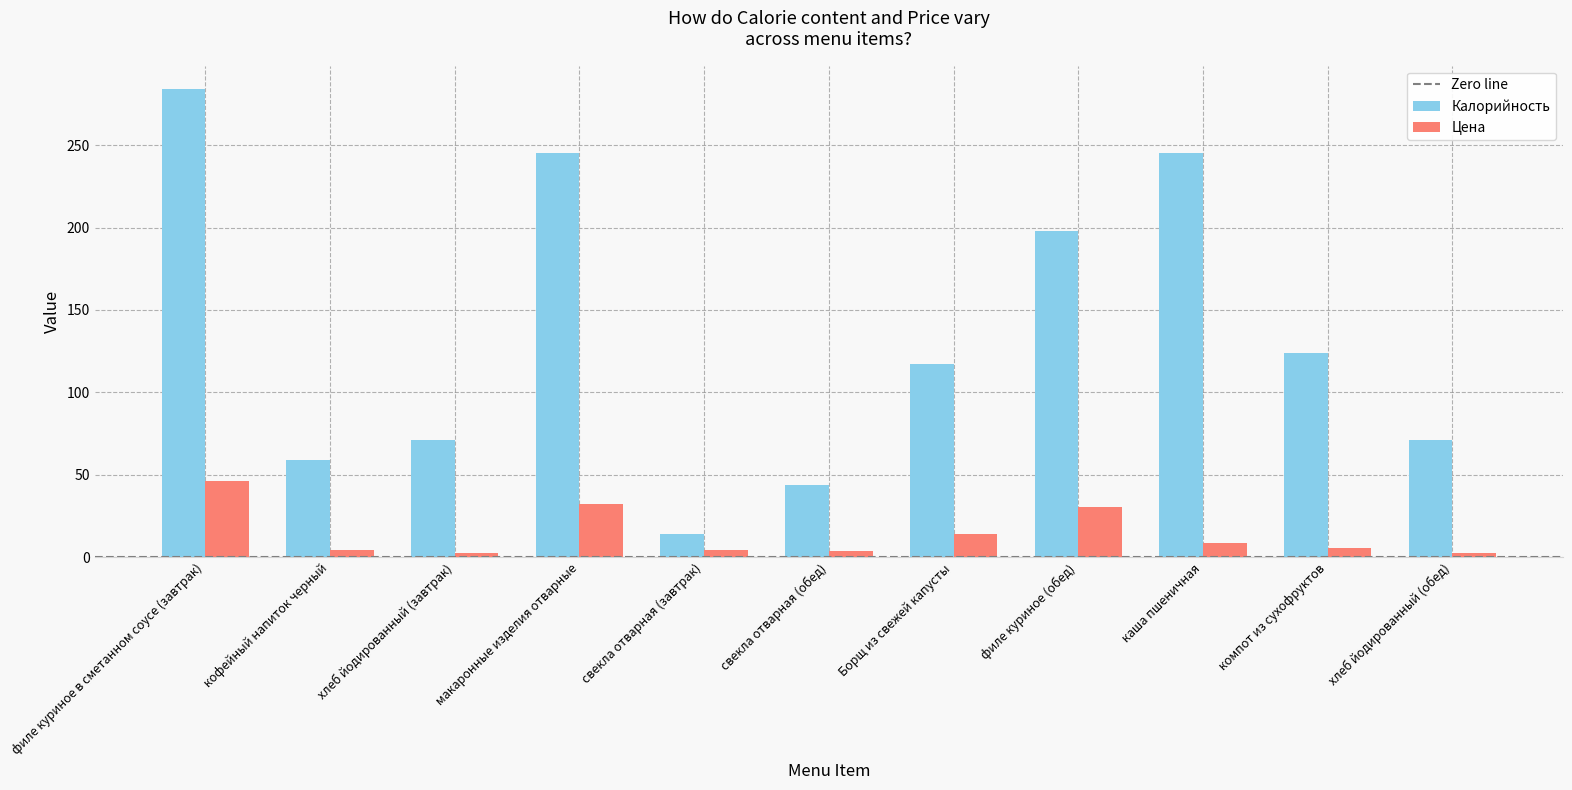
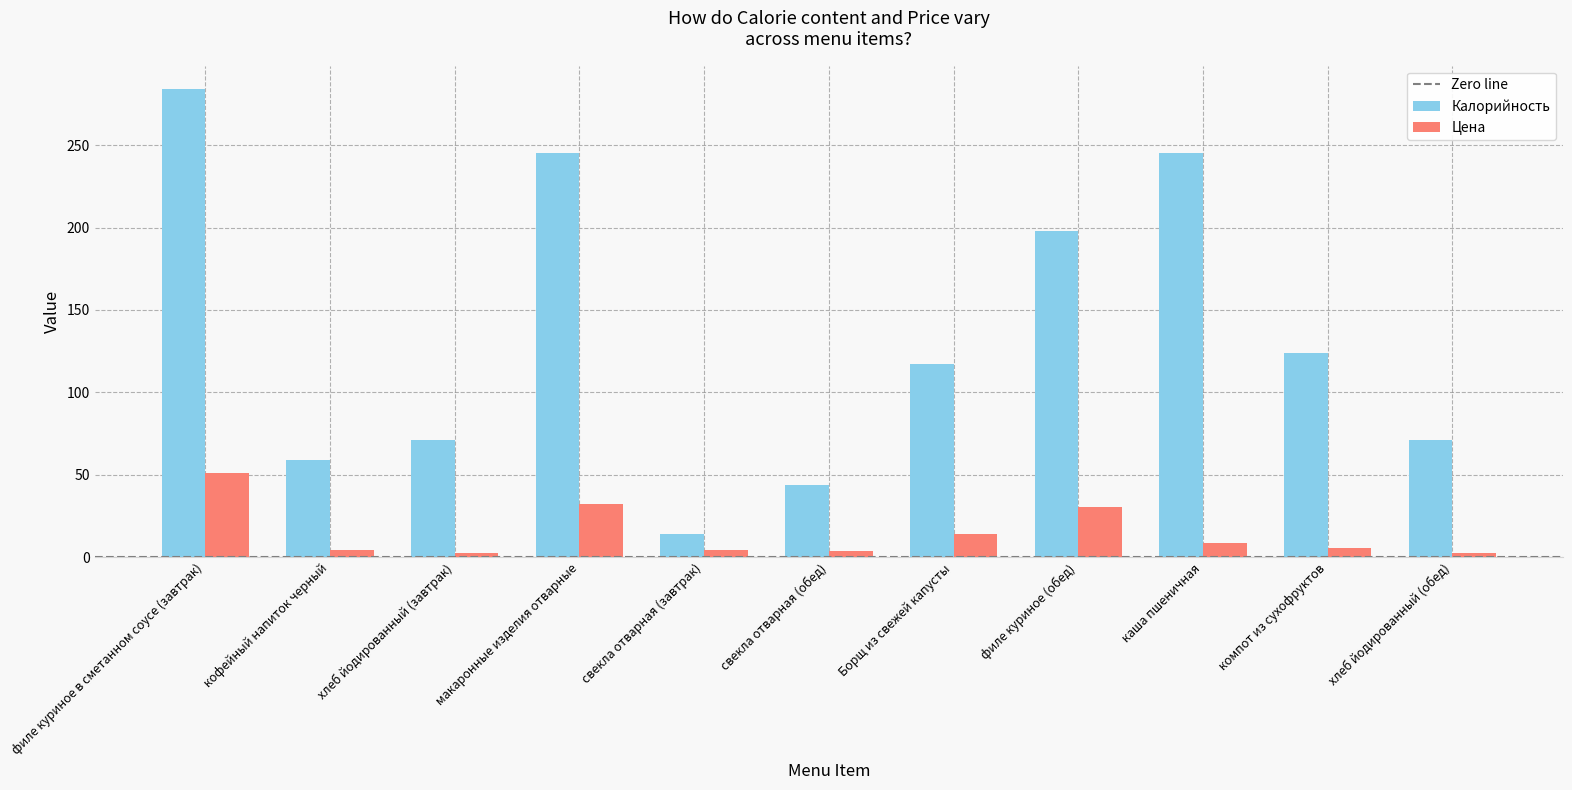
  {
    "Калорийность": {
      "филе куриное в сметанном соусе (завтрак)": 284,
      "кофейный напиток черный": 59,
      "хлеб йодированный (завтрак)": 71,
      "макаронные изделия отварные": 245,
      "свекла отварная (завтрак)": 14,
      "свекла отварная (обед)": 44,
      "Борщ из свежей капусты": 117,
      "филе куриное (обед)": 198,
      "каша пшеничная": 245,
      "компот из сухофруктов": 124,
      "хлеб йодированный (обед)": 71
    },
    "Цена": {
-     "филе куриное в сметанном соусе (завтрак)": 46,
+     "филе куриное в сметанном соусе (завтрак)": 51,
      "кофейный напиток черный": 4,
      "хлеб йодированный (завтрак)": 2,
      "макаронные изделия отварные": 32,
      "свекла отварная (завтрак)": 4,
      "свекла отварная (обед)": 4,
      "Борщ из свежей капусты": 14,
      "филе куриное (обед)": 31,
      "каша пшеничная": 9,
      "компот из сухофруктов": 5,
      "хлеб йодированный (обед)": 2
    }
  }
